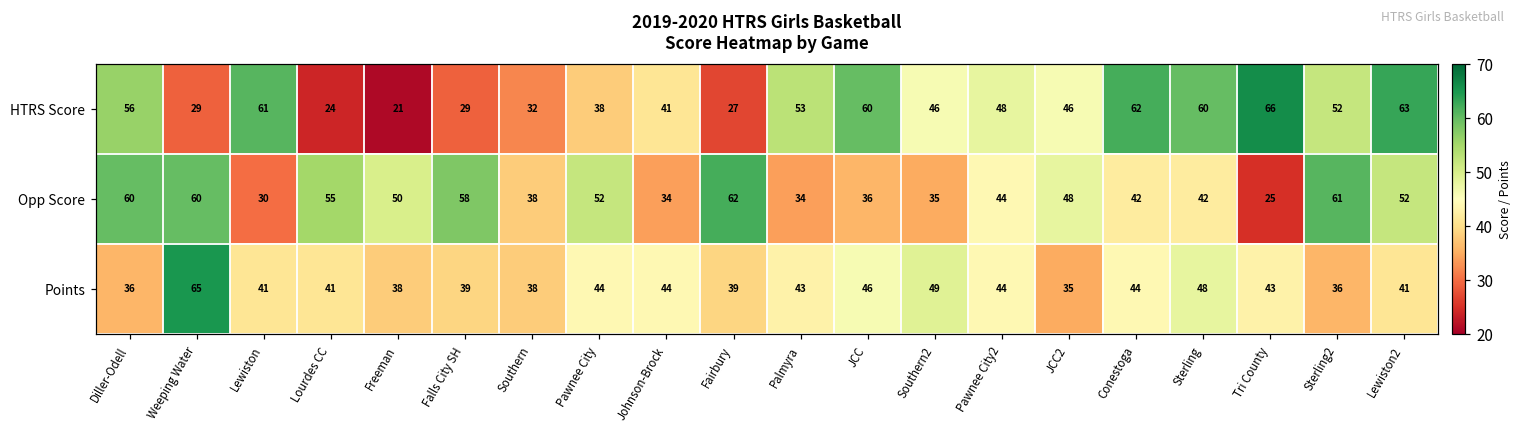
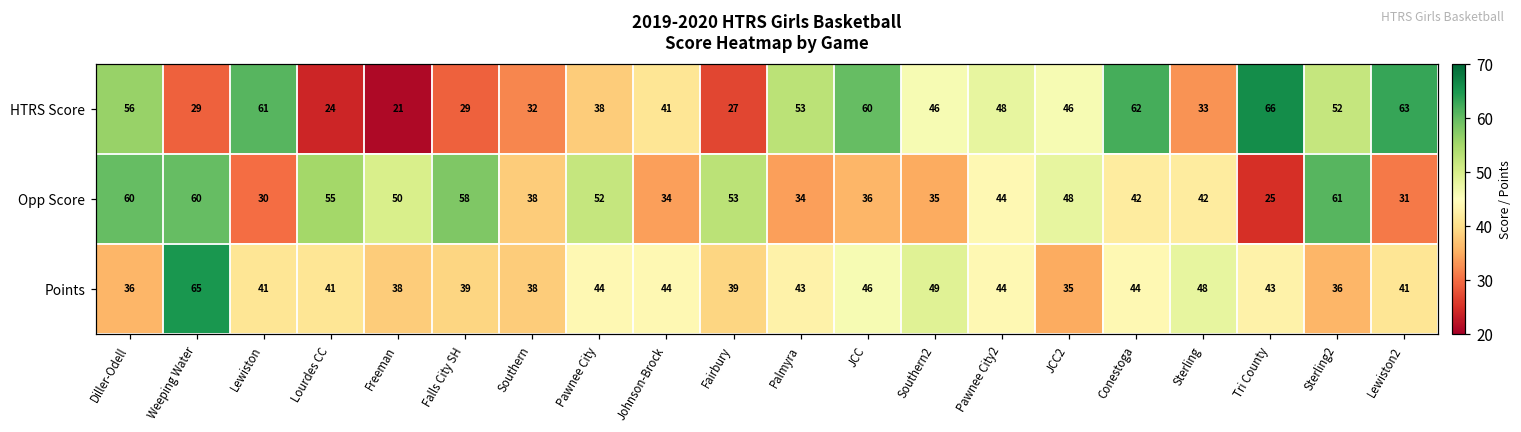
  {
    "HTRS Score": {
      "Diller-Odell": 56,
      "Weeping Water": 29,
      "Lewiston": 61,
      "Lourdes CC": 24,
      "Freeman": 21,
      "Falls City SH": 29,
      "Southern": 32,
      "Pawnee City": 38,
      "Johnson-Brock": 41,
      "Fairbury": 27,
      "Palmyra": 53,
      "JCC": 60,
      "Southern2": 46,
      "Pawnee City2": 48,
      "JCC2": 46,
      "Conestoga": 62,
-     "Sterling": 60,
+     "Sterling": 33,
      "Tri County": 66,
      "Sterling2": 52,
      "Lewiston2": 63
    },
    "Opp Score": {
      "Diller-Odell": 60,
      "Weeping Water": 60,
      "Lewiston": 30,
      "Lourdes CC": 55,
      "Freeman": 50,
      "Falls City SH": 58,
      "Southern": 38,
      "Pawnee City": 52,
      "Johnson-Brock": 34,
-     "Fairbury": 62,
+     "Fairbury": 53,
      "Palmyra": 34,
      "JCC": 36,
      "Southern2": 35,
      "Pawnee City2": 44,
      "JCC2": 48,
      "Conestoga": 42,
      "Sterling": 42,
      "Tri County": 25,
      "Sterling2": 61,
-     "Lewiston2": 52
+     "Lewiston2": 31
    },
    "Points": {
      "Diller-Odell": 36,
      "Weeping Water": 65,
      "Lewiston": 41,
      "Lourdes CC": 41,
      "Freeman": 38,
      "Falls City SH": 39,
      "Southern": 38,
      "Pawnee City": 44,
      "Johnson-Brock": 44,
      "Fairbury": 39,
      "Palmyra": 43,
      "JCC": 46,
      "Southern2": 49,
      "Pawnee City2": 44,
      "JCC2": 35,
      "Conestoga": 44,
      "Sterling": 48,
      "Tri County": 43,
      "Sterling2": 36,
      "Lewiston2": 41
    }
  }
